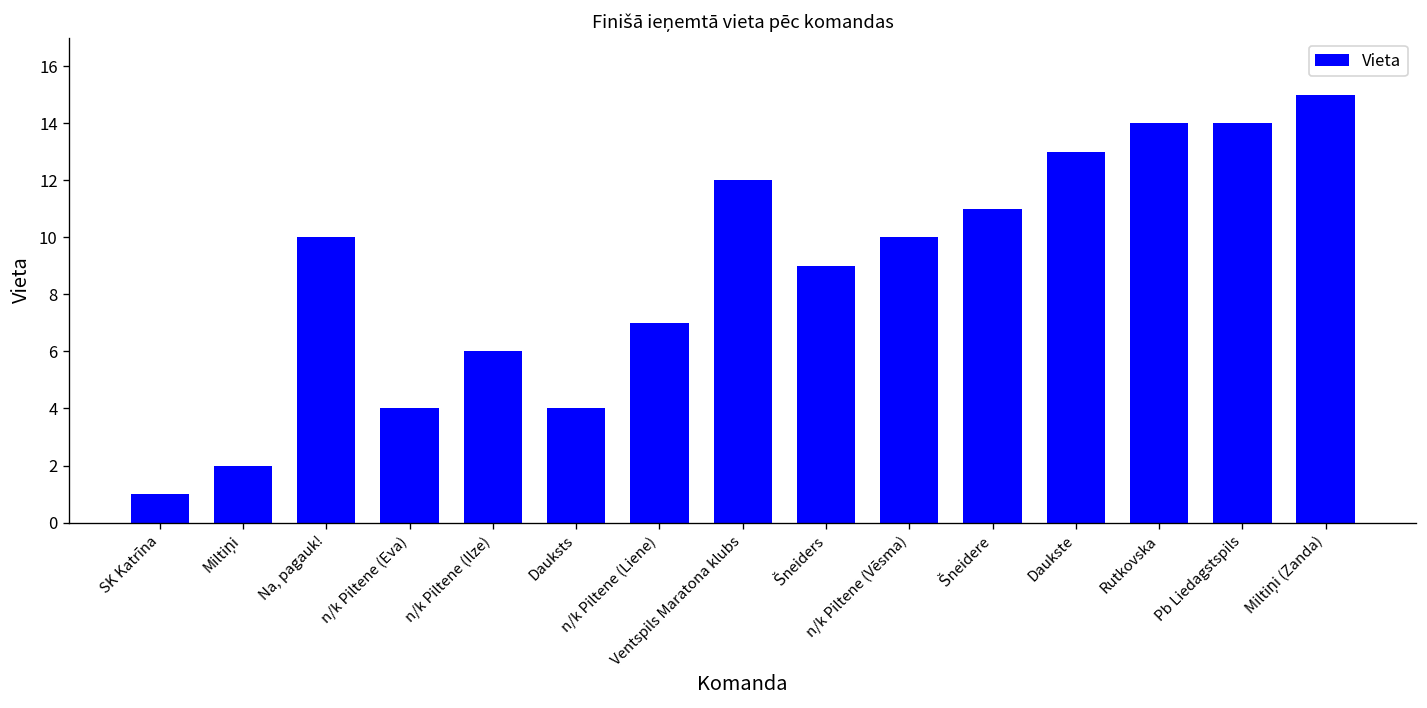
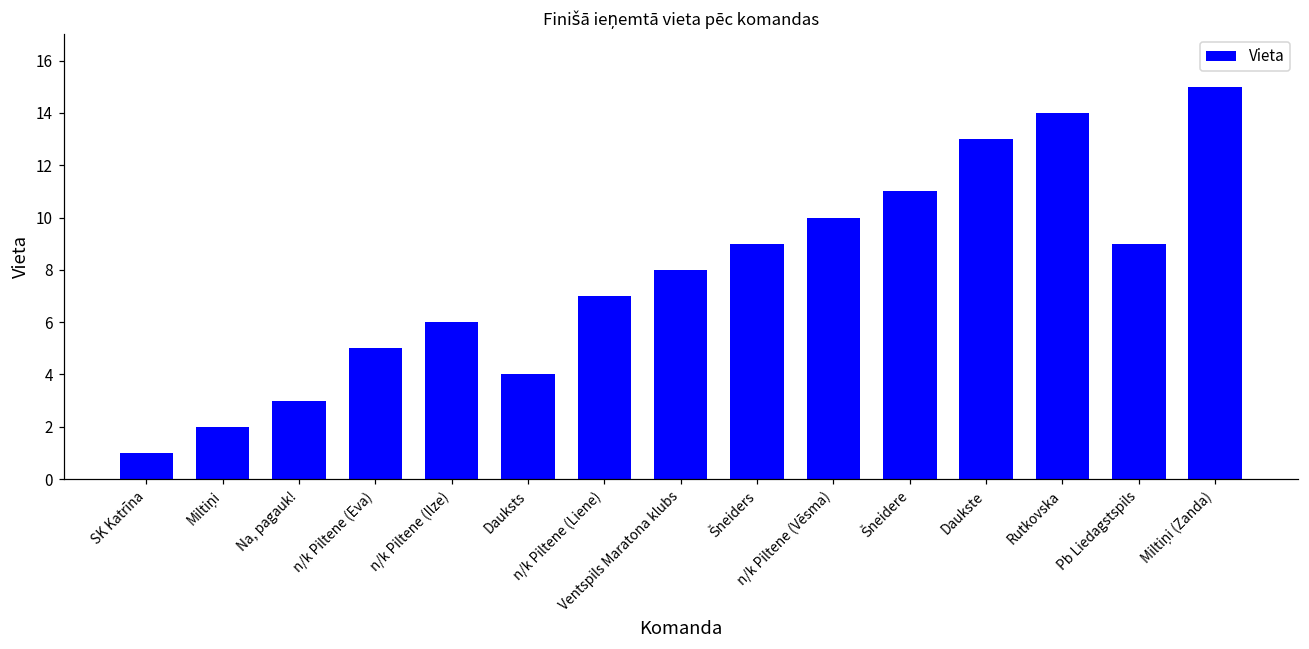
  {
    "SK Katrīna": 1,
    "Miltiņi": 2,
-   "Na, pagauk!": 10,
-   "n/k Piltene (Eva)": 4,
+   "Na, pagauk!": 3,
+   "n/k Piltene (Eva)": 5,
    "n/k Piltene (Ilze)": 6,
    "Dauksts": 4,
    "n/k Piltene (Liene)": 7,
-   "Ventspils Maratona klubs": 12,
+   "Ventspils Maratona klubs": 8,
    "Šneiders": 9,
    "n/k Piltene (Vēsma)": 10,
    "Šneidere": 11,
    "Daukste": 13,
    "Rutkovska": 14,
-   "Pb Liedagstspils": 14,
+   "Pb Liedagstspils": 9,
    "Miltiņi (Zanda)": 15
  }
